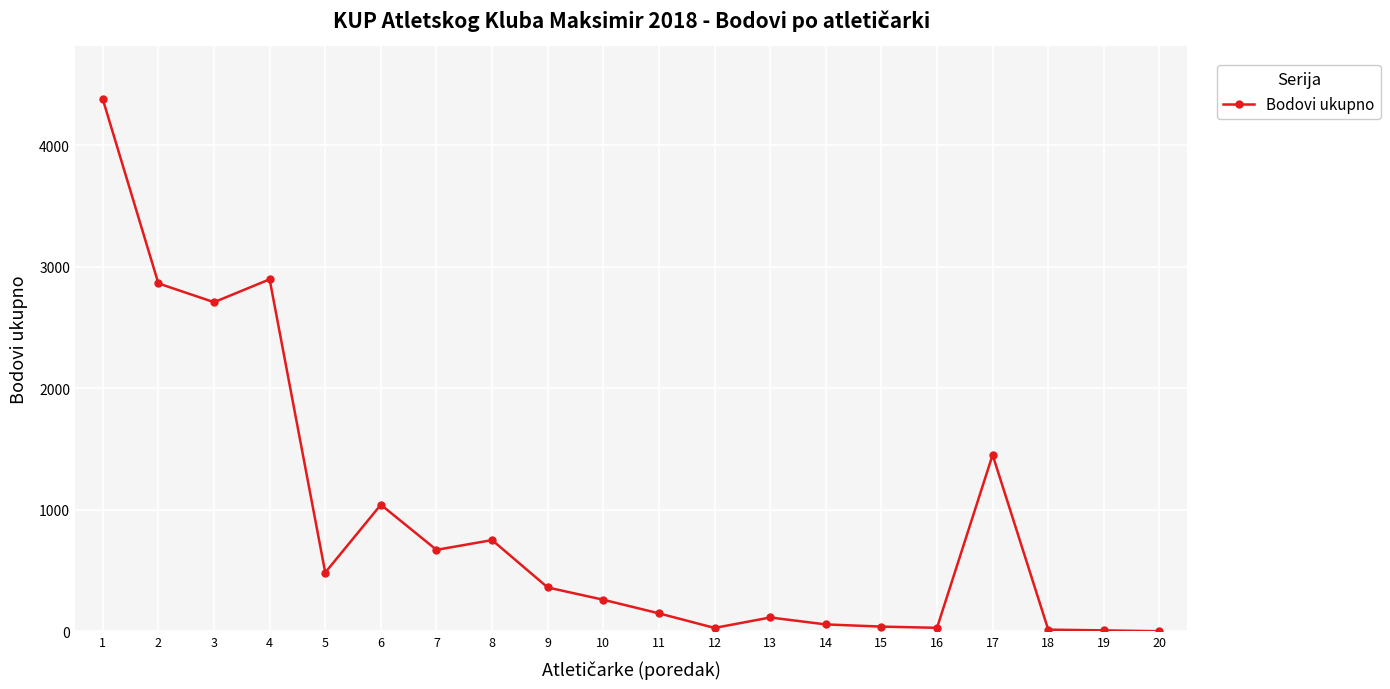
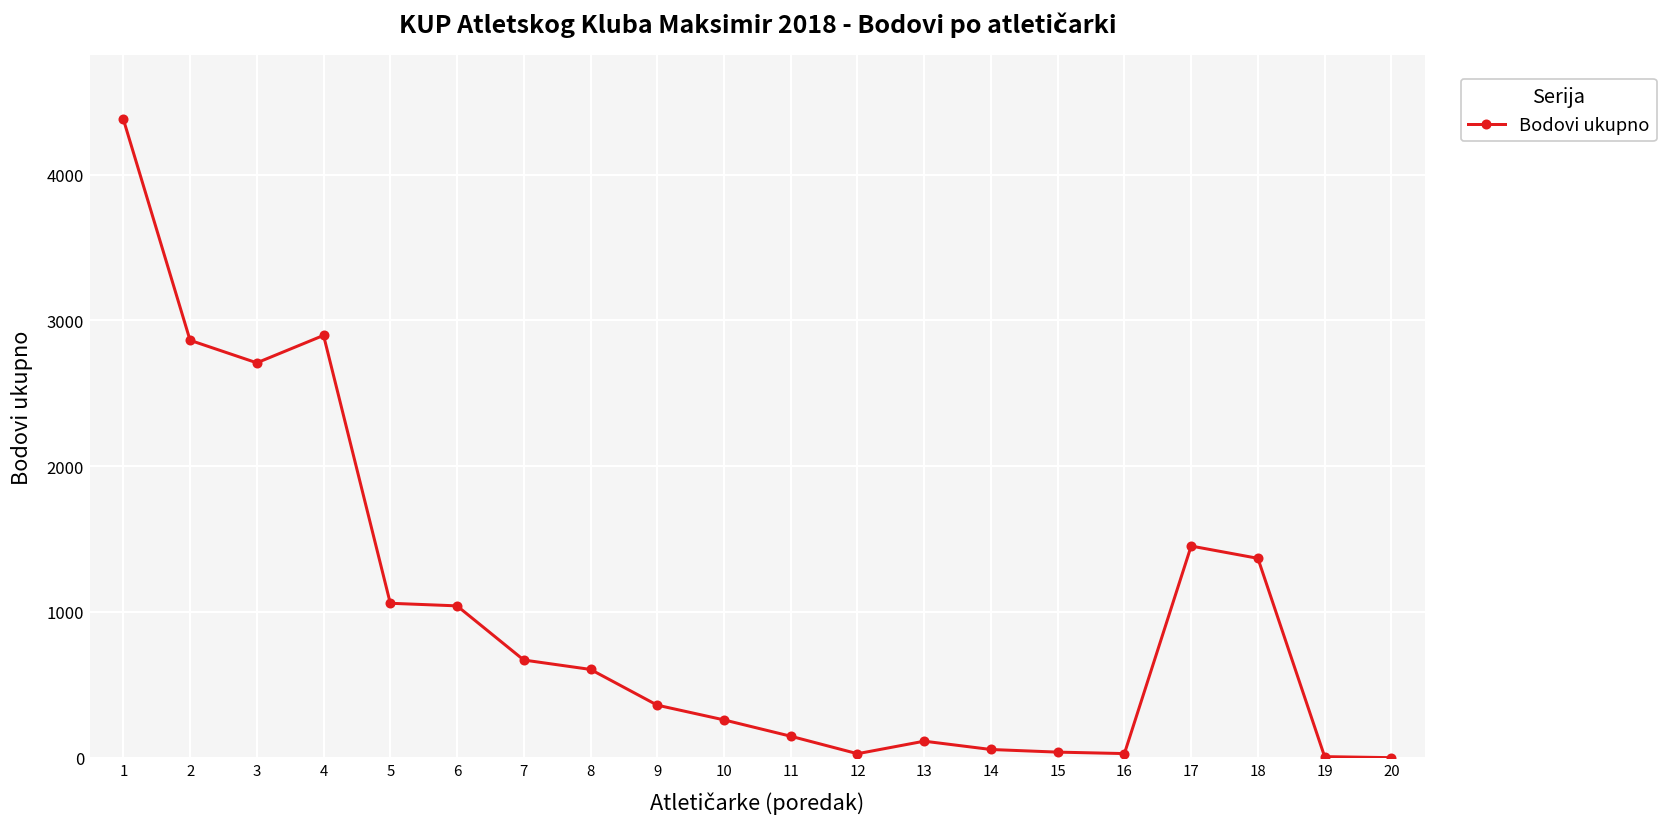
  {
    "1": 4380,
    "2": 2860,
    "3": 2710,
    "4": 2900,
-   "5": 480,
+   "5": 1060,
    "6": 1040,
    "7": 670,
-   "8": 750,
+   "8": 610,
    "9": 360,
    "10": 260,
    "11": 150,
    "12": 30,
    "13": 110,
    "14": 60,
    "15": 40,
    "16": 30,
    "17": 1450,
-   "18": 10,
+   "18": 1370,
    "19": 10,
    "20": 0
  }
